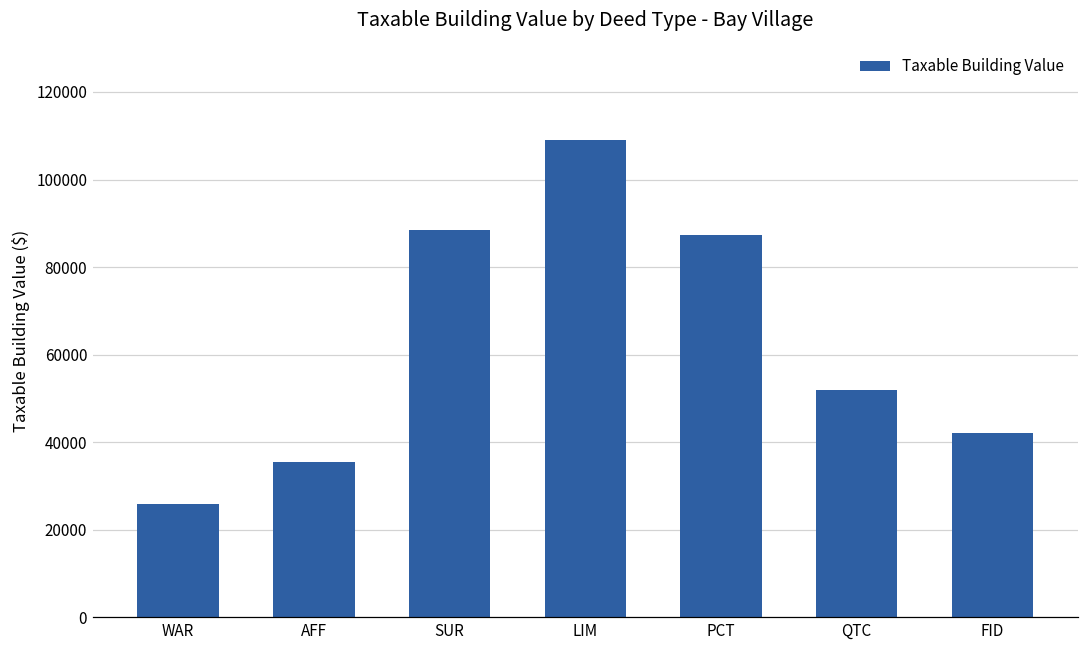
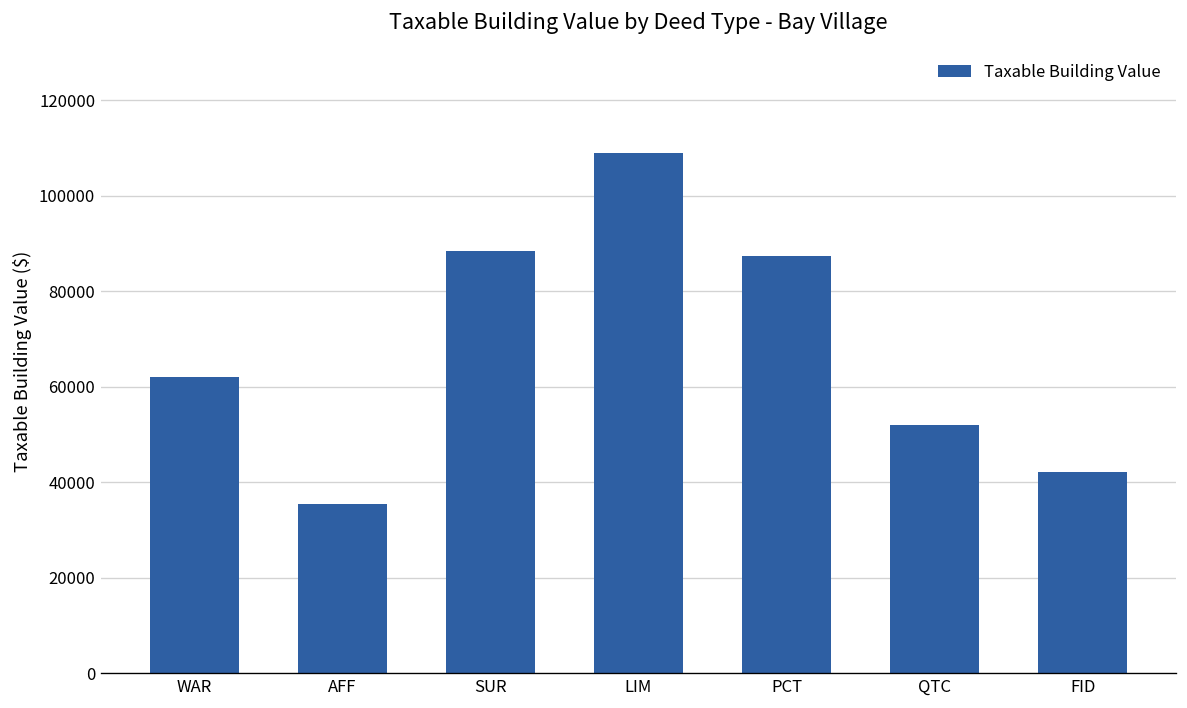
  {
-   "WAR": 26000,
+   "WAR": 62000,
    "AFF": 36000,
    "SUR": 88000,
    "LIM": 109000,
    "PCT": 87000,
    "QTC": 52000,
    "FID": 42000
  }
